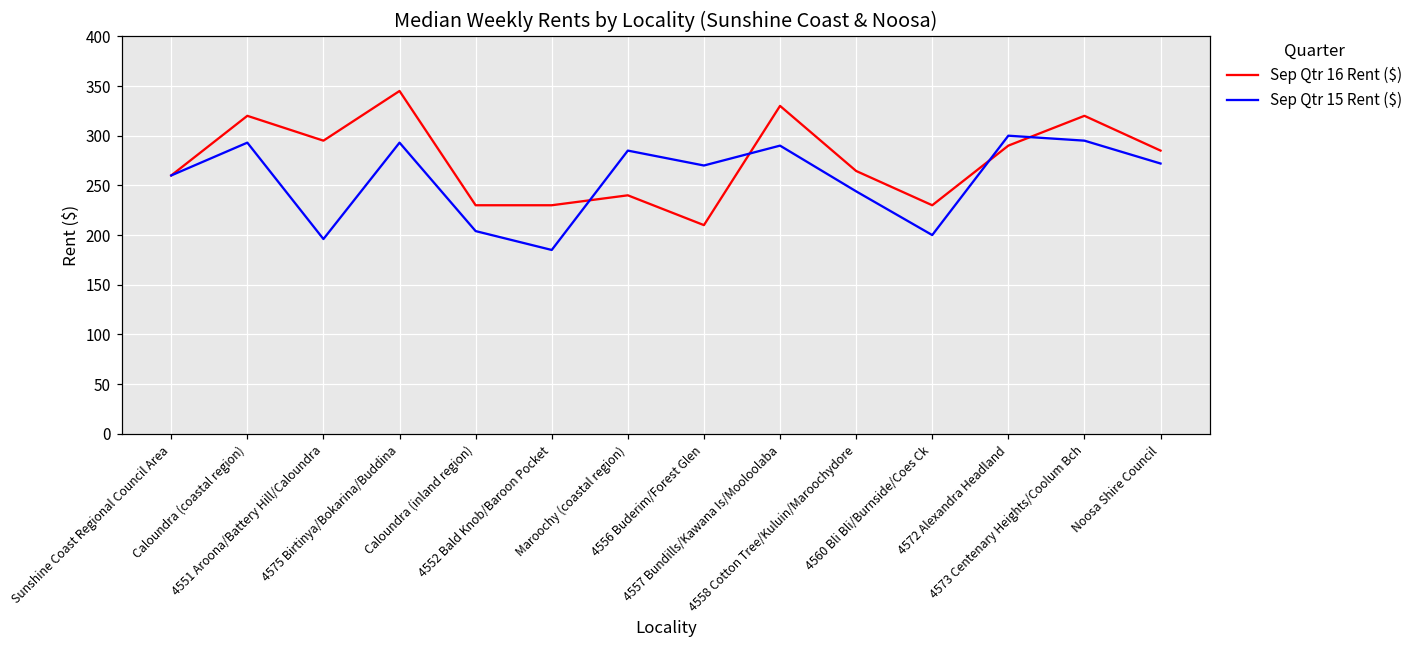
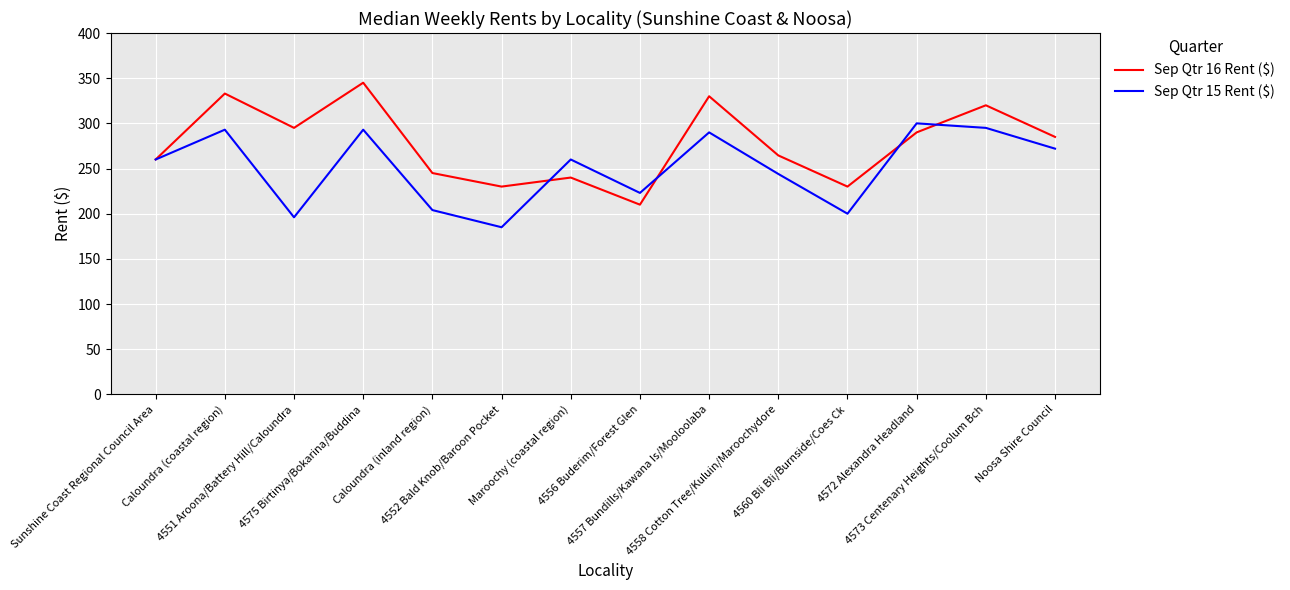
  {
    "Sep Qtr 16 Rent ($)": {
-     "Caloundra (coastal region)": 320,
+     "Caloundra (coastal region)": 330,
      "4551 Aroona/Battery Hill/Caloundra": 300,
      "4575 Birtinya/Bokarina/Buddina": 350,
-     "Caloundra (inland region)": 230,
+     "Caloundra (inland region)": 250,
      "4552 Bald Knob/Baroon Pocket": 230,
      "Maroochy (coastal region)": 240,
      "4556 Buderim/Forest Glen": 210,
      "4557 Bundills/Kawana Is/Mooloolaba": 330,
      "4558 Cotton Tree/Kuluin/Maroochydore": 260,
      "4560 Bli Bli/Burnside/Coes Ck": 230,
      "4572 Alexandra Headland": 290,
      "4573 Centenary Heights/Coolum Bch": 320,
      "Noosa Shire Council": 290
    },
    "Sep Qtr 15 Rent ($)": {
      "Caloundra (coastal region)": 290,
      "4551 Aroona/Battery Hill/Caloundra": 200,
      "4575 Birtinya/Bokarina/Buddina": 290,
      "Caloundra (inland region)": 200,
      "4552 Bald Knob/Baroon Pocket": 190,
-     "Maroochy (coastal region)": 290,
-     "4556 Buderim/Forest Glen": 270,
+     "Maroochy (coastal region)": 260,
+     "4556 Buderim/Forest Glen": 220,
      "4557 Bundills/Kawana Is/Mooloolaba": 290,
      "4558 Cotton Tree/Kuluin/Maroochydore": 240,
      "4560 Bli Bli/Burnside/Coes Ck": 200,
      "4572 Alexandra Headland": 300,
      "4573 Centenary Heights/Coolum Bch": 300,
      "Noosa Shire Council": 270
    }
  }
